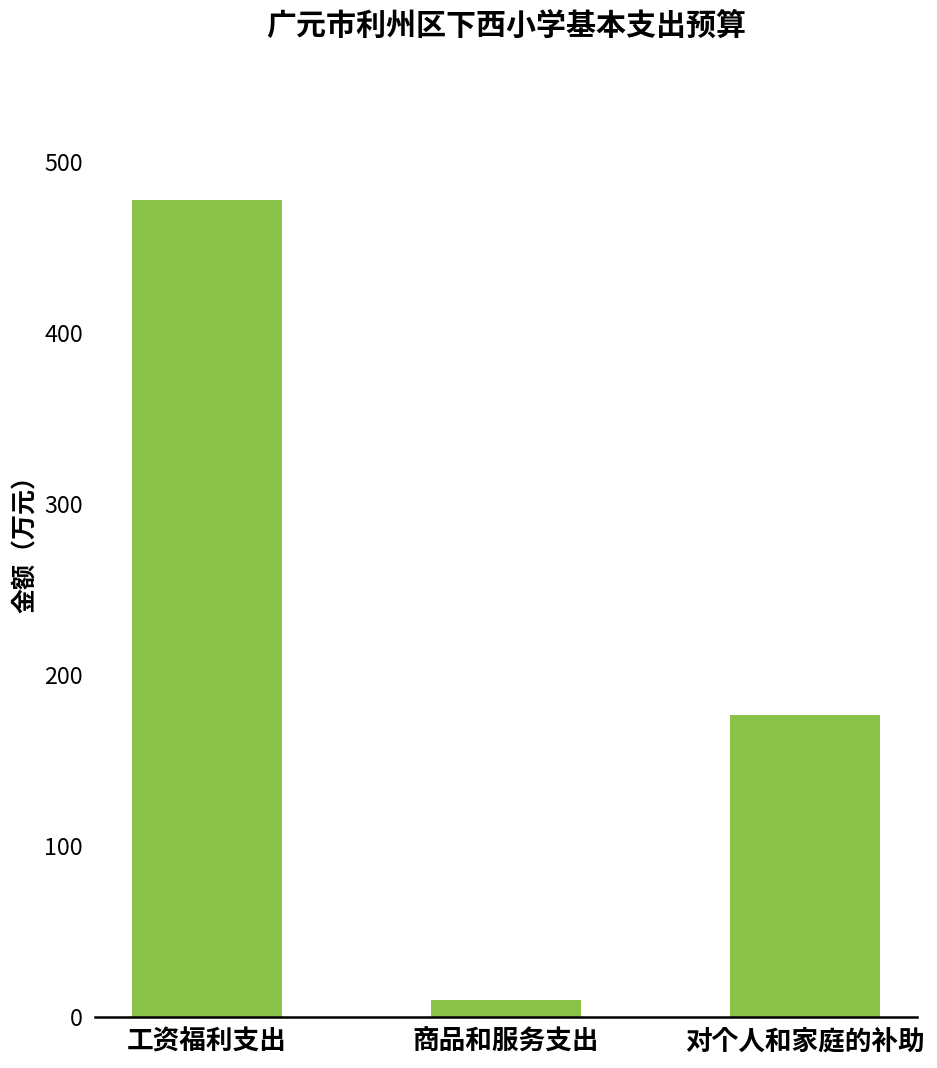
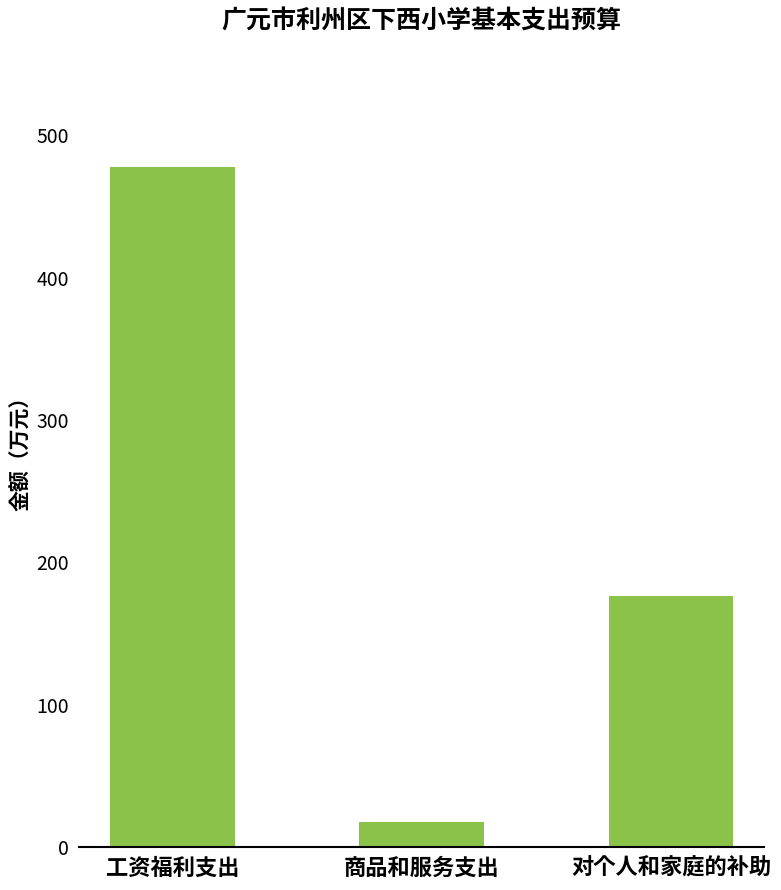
  {
    "工资福利支出": 478,
-   "商品和服务支出": 10,
+   "商品和服务支出": 18,
    "对个人和家庭的补助": 176
  }
